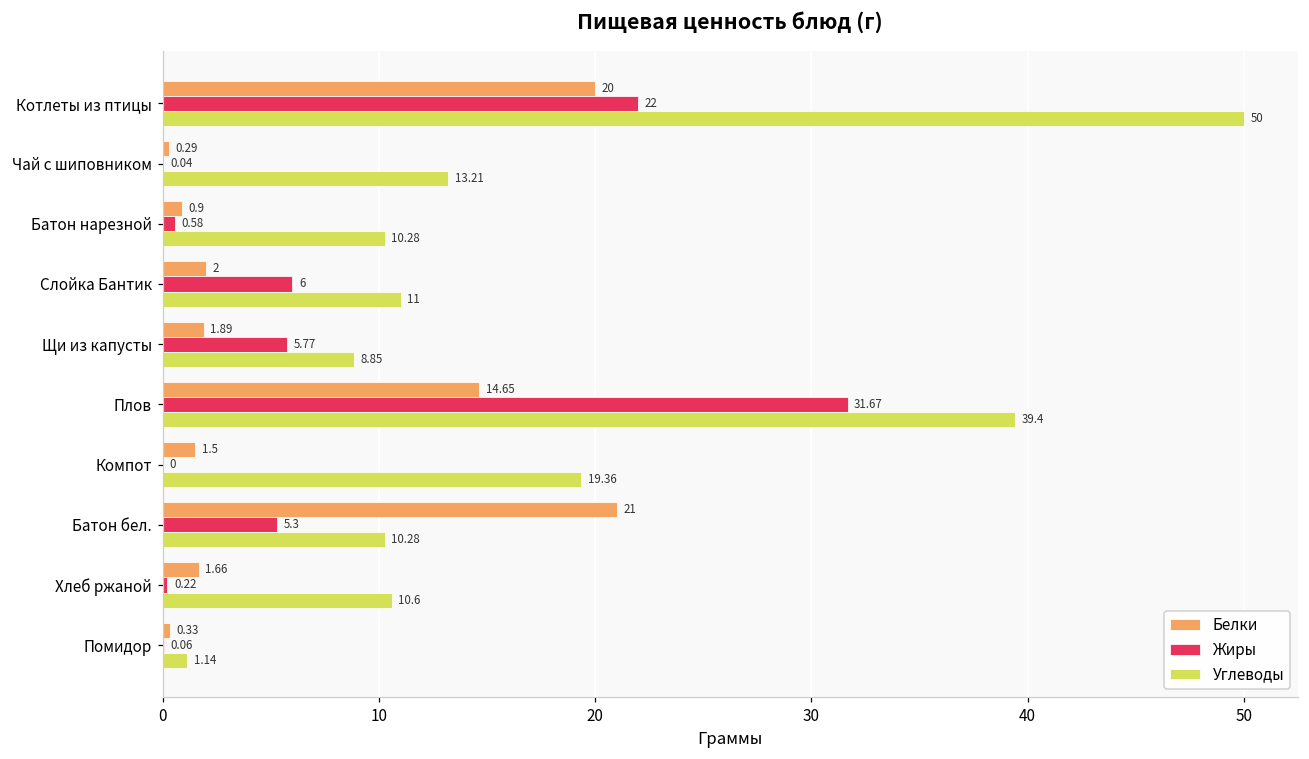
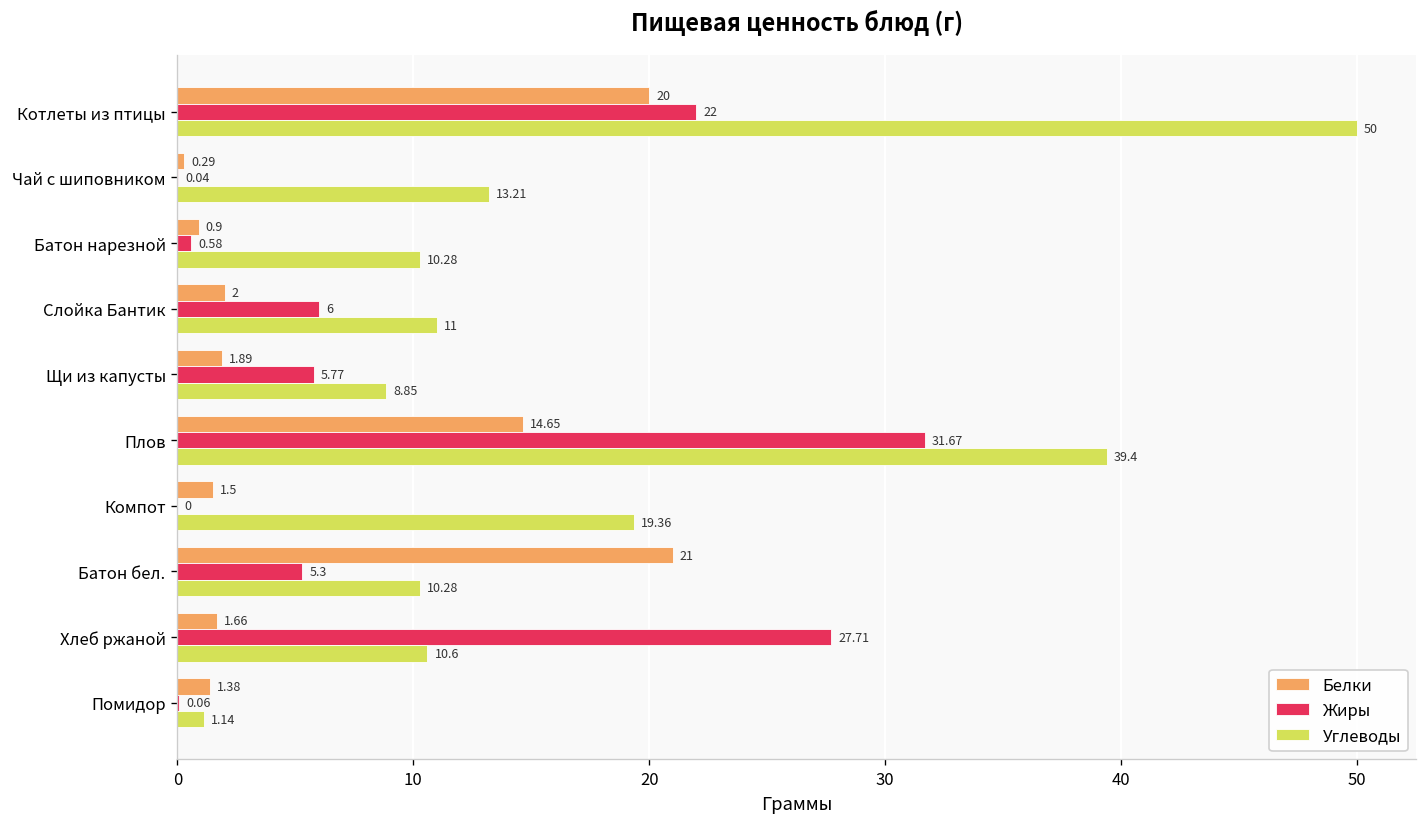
  {
    "Белки": {
      "Котлеты из птицы": 20,
      "Чай с шиповником": 0.29,
      "Батон нарезной": 0.9,
      "Слойка Бантик": 2,
      "Щи из капусты": 1.89,
      "Плов": 14.65,
      "Компот": 1.5,
      "Батон бел.": 21,
      "Хлеб ржаной": 1.66,
-     "Помидор": 0.33
+     "Помидор": 1.38
    },
    "Жиры": {
      "Котлеты из птицы": 22,
      "Чай с шиповником": 0.04,
      "Батон нарезной": 0.58,
      "Слойка Бантик": 6,
      "Щи из капусты": 5.77,
      "Плов": 31.67,
      "Компот": 0,
      "Батон бел.": 5.3,
-     "Хлеб ржаной": 0.22,
+     "Хлеб ржаной": 27.71,
      "Помидор": 0.06
    },
    "Углеводы": {
      "Котлеты из птицы": 50,
      "Чай с шиповником": 13.21,
      "Батон нарезной": 10.28,
      "Слойка Бантик": 11,
      "Щи из капусты": 8.85,
      "Плов": 39.4,
      "Компот": 19.36,
      "Батон бел.": 10.28,
      "Хлеб ржаной": 10.6,
      "Помидор": 1.14
    }
  }
